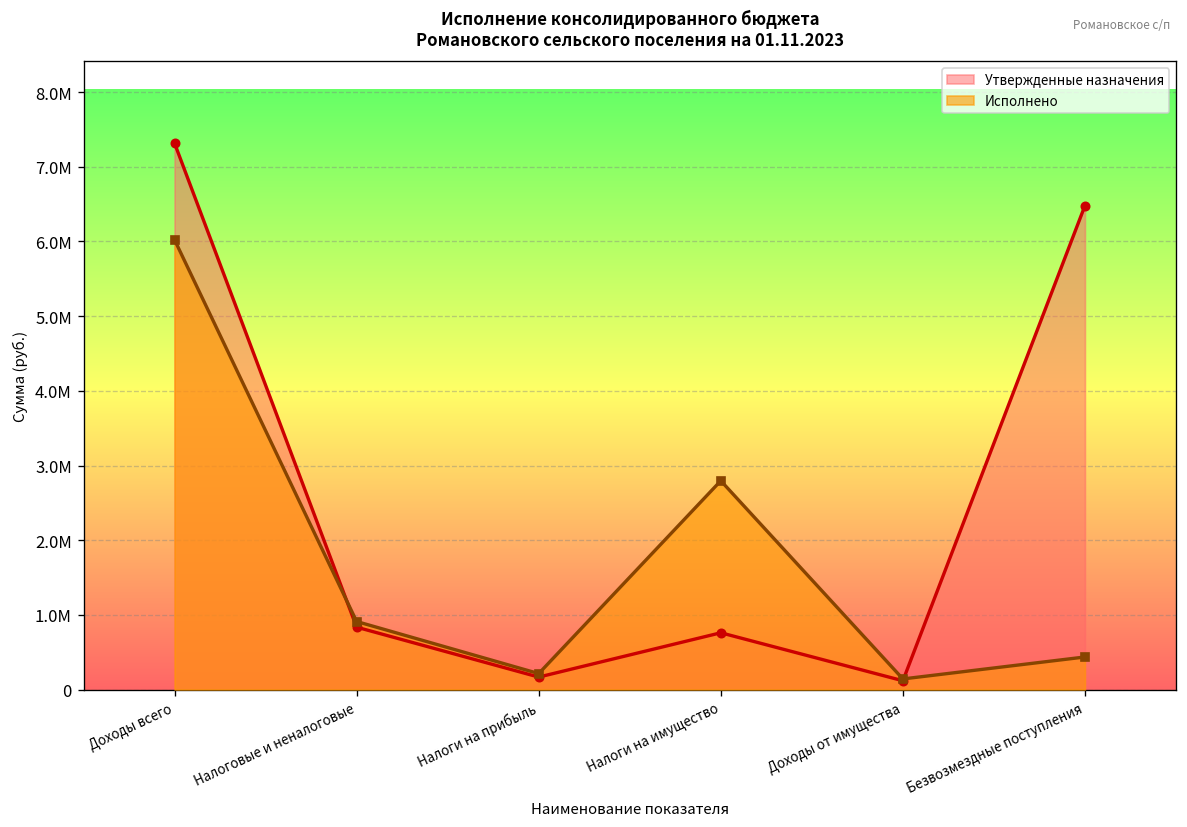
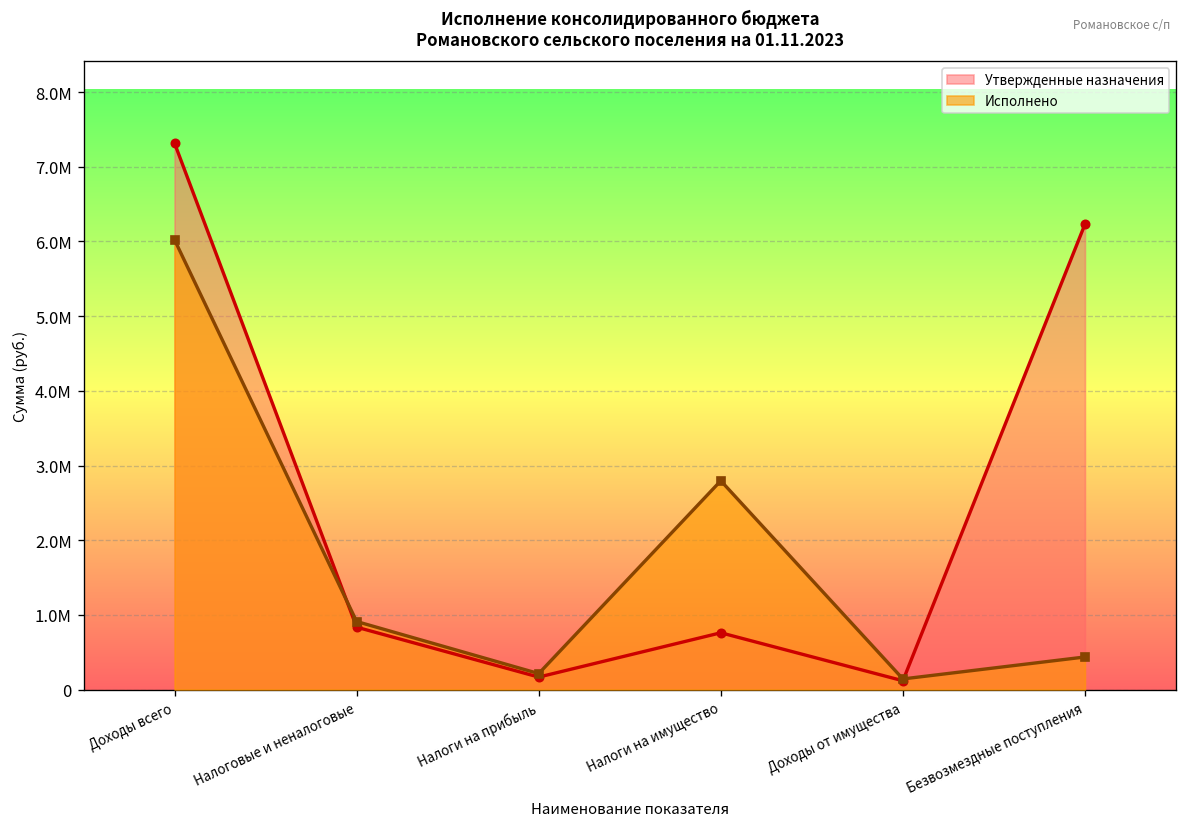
  {
    "Утвержденные назначения": {
      "Доходы всего": 7300000,
      "Налоговые и неналоговые": 800000,
      "Налоги на прибыль": 200000,
      "Налоги на имущество": 800000,
-     "Безвозмездные поступления": 6500000
+     "Безвозмездные поступления": 6200000
    },
    "Исполнено": {
      "Доходы всего": 6000000,
      "Налоговые и неналоговые": 900000,
      "Налоги на прибыль": 200000,
      "Налоги на имущество": 2800000,
      "Безвозмездные поступления": 400000
    }
  }
